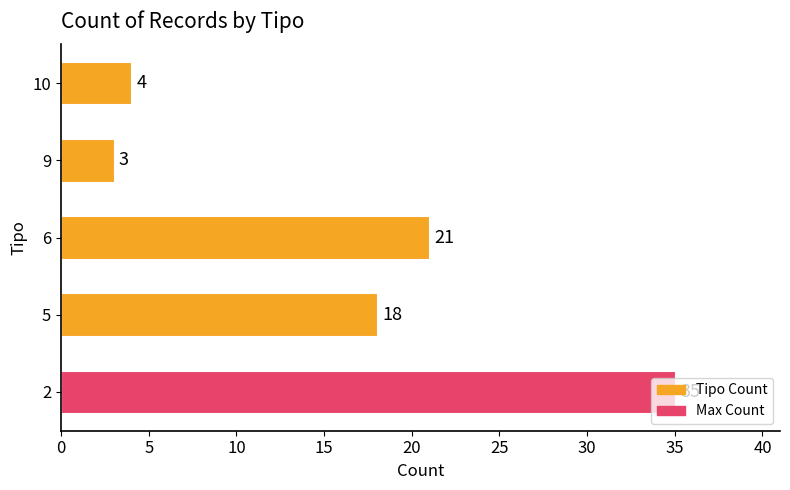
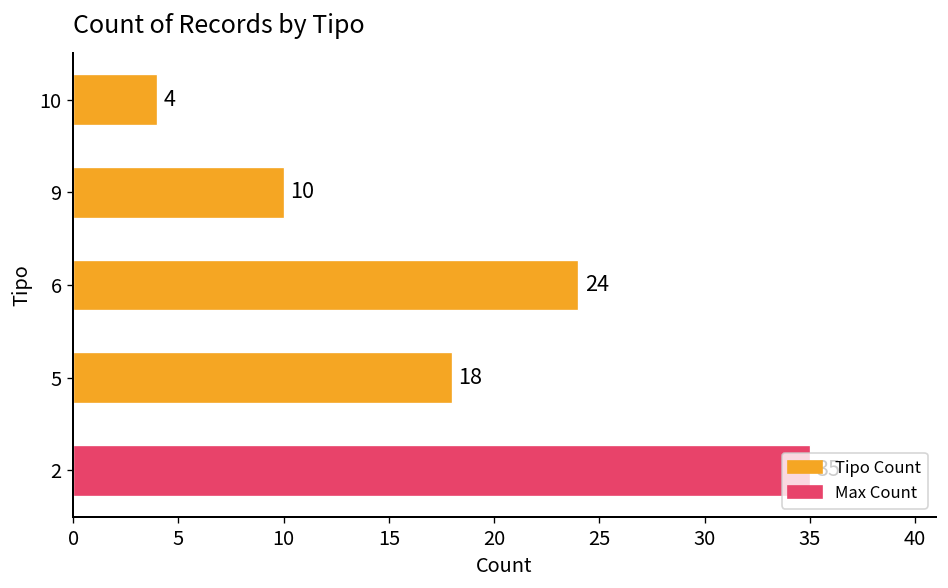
  {
    "10": 4,
-   "9": 3,
-   "6": 21,
+   "9": 10,
+   "6": 24,
    "5": 18
  }
